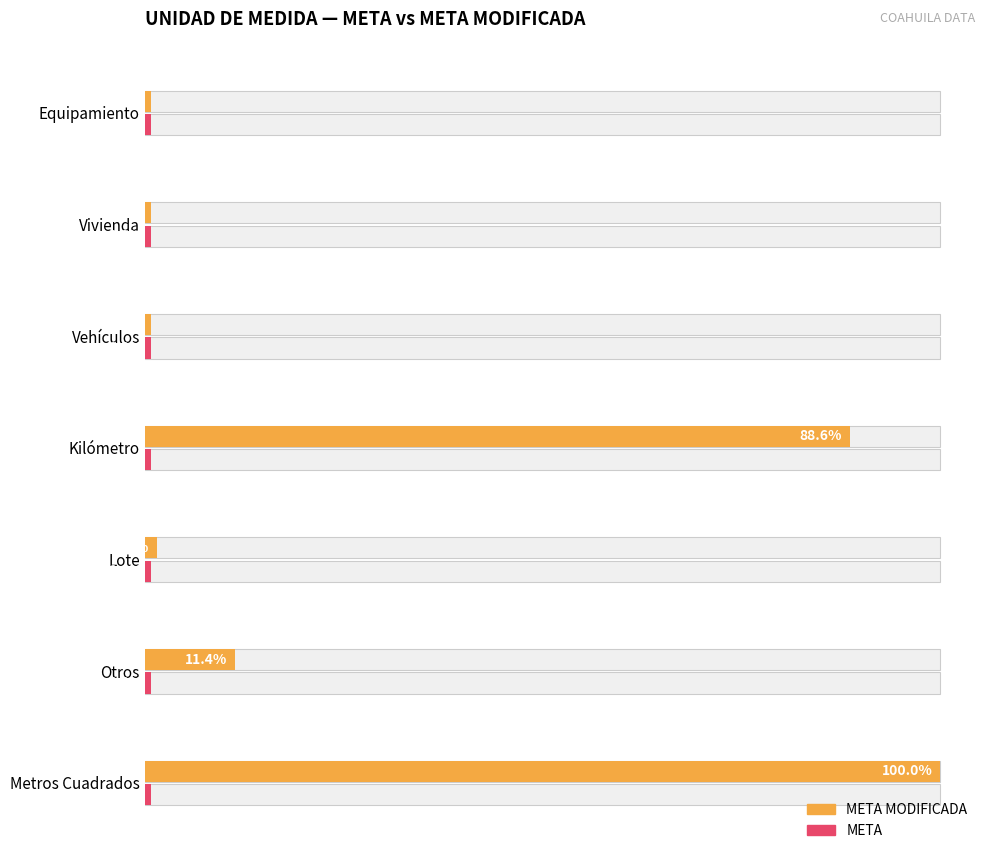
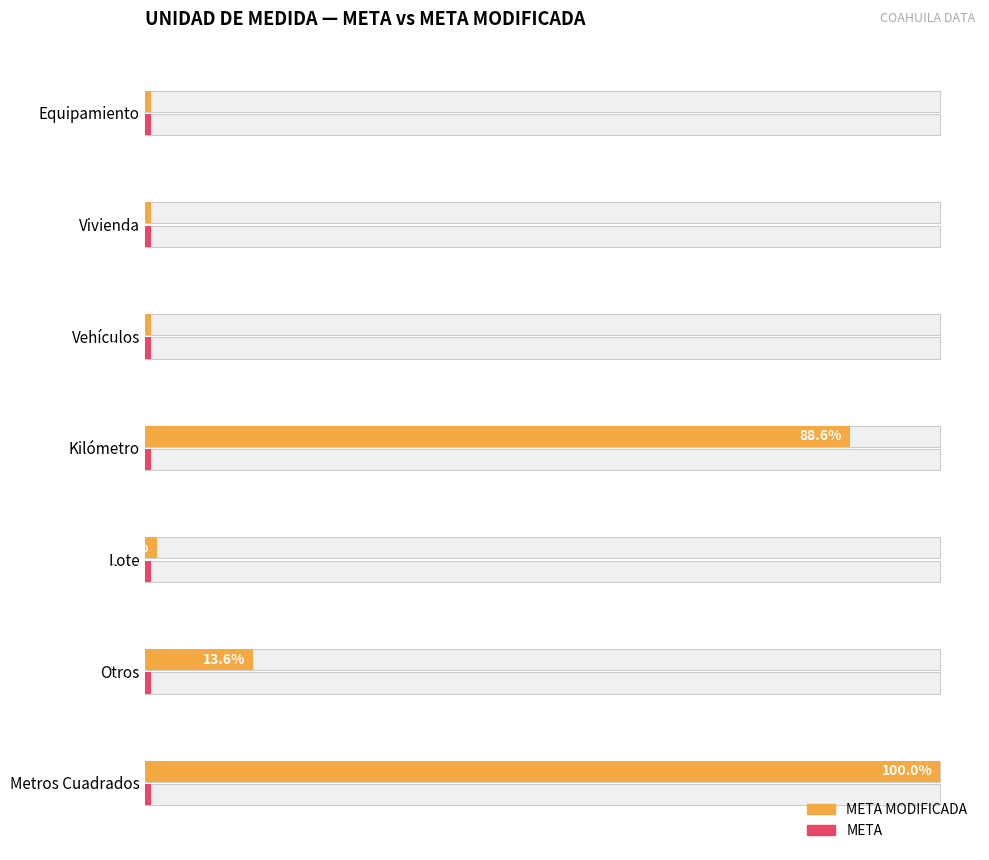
  {
    "META MODIFICADA": {
-     "Otros": "11.4%",
+     "Otros": "13.6%",
      "Metros Cuadrados": "100.0%"
    }
  }
